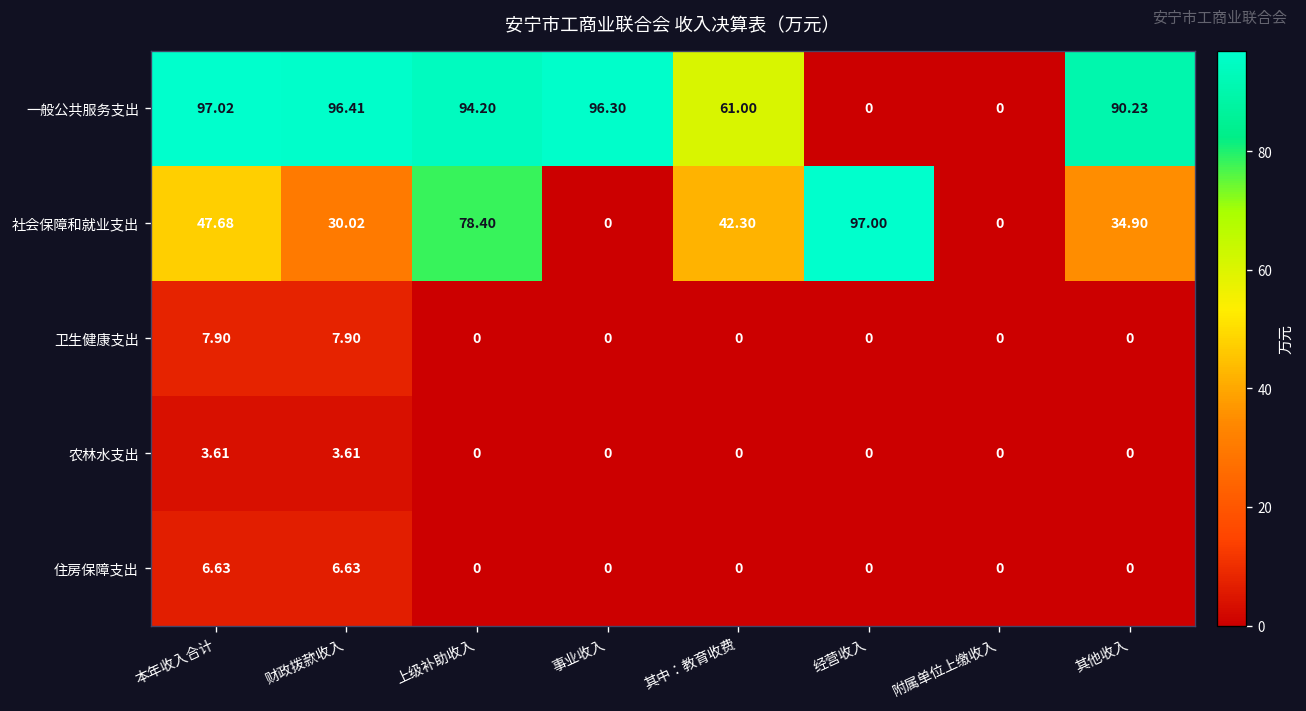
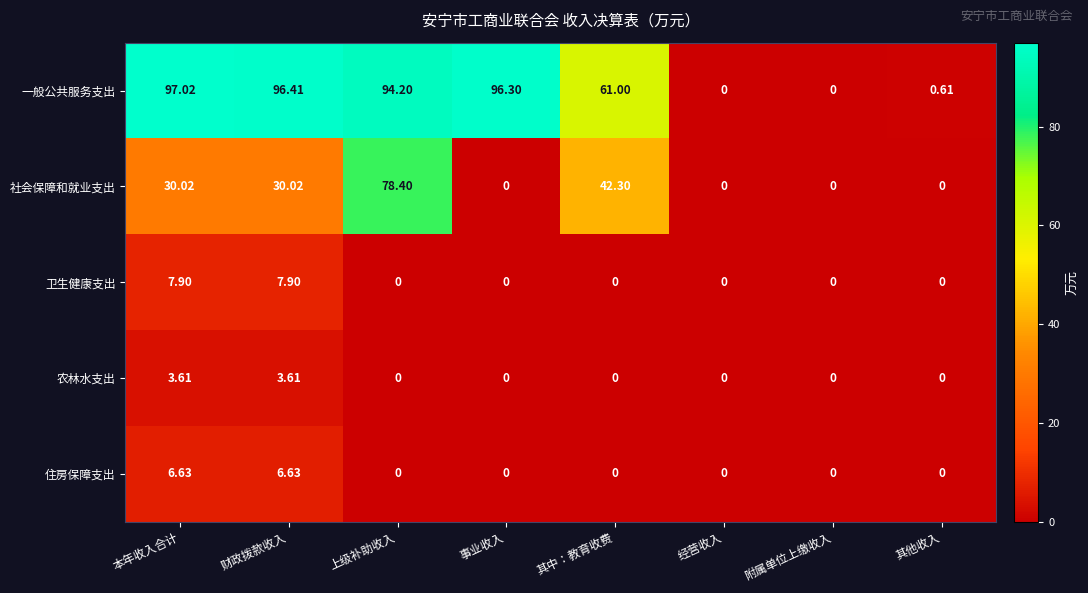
  {
    "一般公共服务支出": {
      "本年收入合计": 97.02,
      "财政拨款收入": 96.41,
      "上级补助收入": 94.20,
      "事业收入": 96.30,
      "其中：教育收费": 61.00,
      "经营收入": 0,
      "附属单位上缴收入": 0,
-     "其他收入": 90.23
+     "其他收入": 0.61
    },
    "社会保障和就业支出": {
-     "本年收入合计": 47.68,
+     "本年收入合计": 30.02,
      "财政拨款收入": 30.02,
      "上级补助收入": 78.40,
      "事业收入": 0,
      "其中：教育收费": 42.30,
-     "经营收入": 97.00,
+     "经营收入": 0,
      "附属单位上缴收入": 0,
-     "其他收入": 34.90
+     "其他收入": 0
    },
    "卫生健康支出": {
      "本年收入合计": 7.90,
      "财政拨款收入": 7.90,
      "上级补助收入": 0,
      "事业收入": 0,
      "其中：教育收费": 0,
      "经营收入": 0,
      "附属单位上缴收入": 0,
      "其他收入": 0
    },
    "农林水支出": {
      "本年收入合计": 3.61,
      "财政拨款收入": 3.61,
      "上级补助收入": 0,
      "事业收入": 0,
      "其中：教育收费": 0,
      "经营收入": 0,
      "附属单位上缴收入": 0,
      "其他收入": 0
    },
    "住房保障支出": {
      "本年收入合计": 6.63,
      "财政拨款收入": 6.63,
      "上级补助收入": 0,
      "事业收入": 0,
      "其中：教育收费": 0,
      "经营收入": 0,
      "附属单位上缴收入": 0,
      "其他收入": 0
    }
  }
